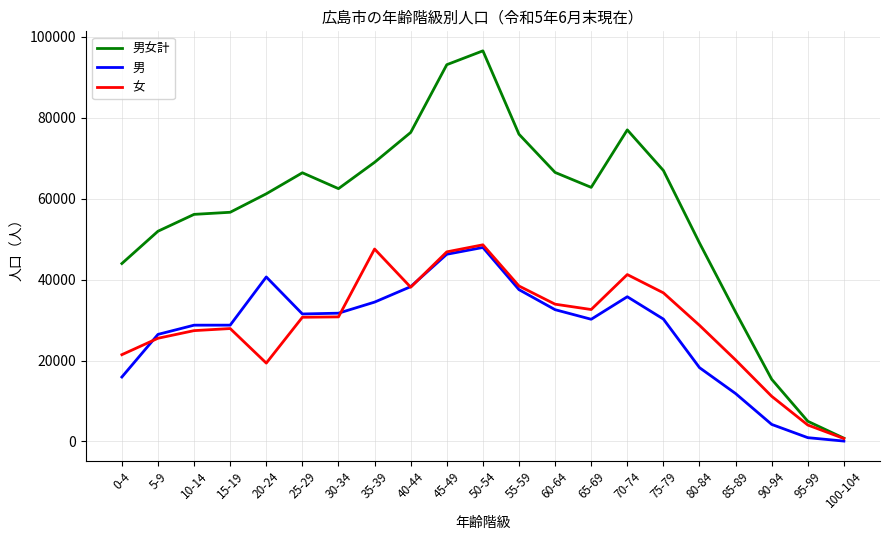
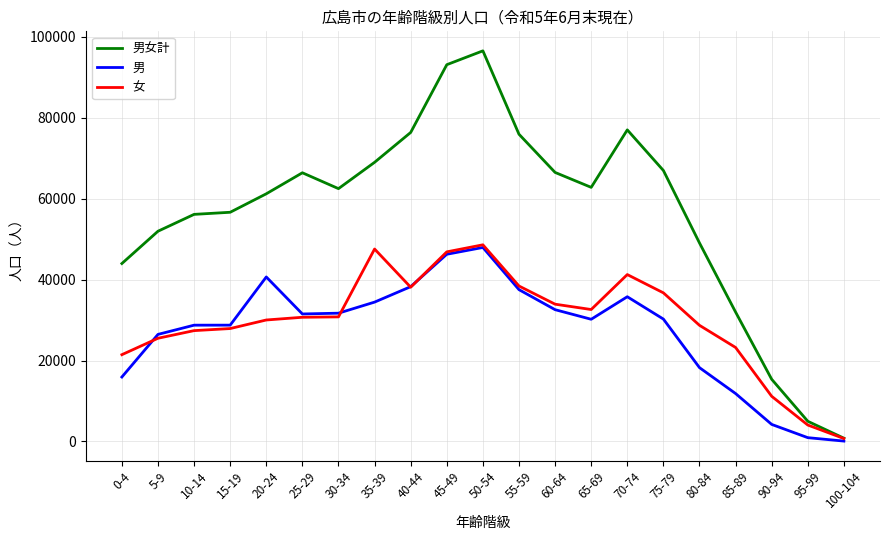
  {
    "男女計": {
      "0-4": 44000,
      "5-9": 52000,
      "10-14": 56000,
      "15-19": 57000,
      "20-24": 61000,
      "25-29": 66000,
      "30-34": 63000,
      "35-39": 69000,
      "40-44": 76000,
      "45-49": 93000,
      "50-54": 97000,
      "55-59": 76000,
      "60-64": 67000,
      "65-69": 63000,
      "70-74": 77000,
      "75-79": 67000,
      "80-84": 49000,
      "85-89": 32000,
      "90-94": 15000,
      "95-99": 5000
    },
    "男": {
      "0-4": 16000,
      "5-9": 26000,
      "10-14": 29000,
      "15-19": 29000,
      "20-24": 41000,
      "25-29": 32000,
      "30-34": 32000,
      "35-39": 34000,
      "50-54": 48000,
      "55-59": 38000,
      "60-64": 33000,
      "65-69": 30000,
      "70-74": 36000,
      "75-79": 30000,
      "80-84": 18000,
      "85-89": 12000,
      "90-94": 4000,
      "95-99": 1000,
      "100-104": 0
    },
    "女": {
      "0-4": 21000,
      "5-9": 26000,
      "10-14": 27000,
      "15-19": 28000,
-     "20-24": 19000,
+     "20-24": 30000,
      "25-29": 31000,
      "30-34": 31000,
      "35-39": 48000,
      "50-54": 49000,
      "55-59": 38000,
      "60-64": 34000,
      "65-69": 33000,
      "70-74": 41000,
      "75-79": 37000,
      "80-84": 29000,
-     "85-89": 20000,
+     "85-89": 23000,
      "90-94": 11000,
      "95-99": 4000
    }
  }
